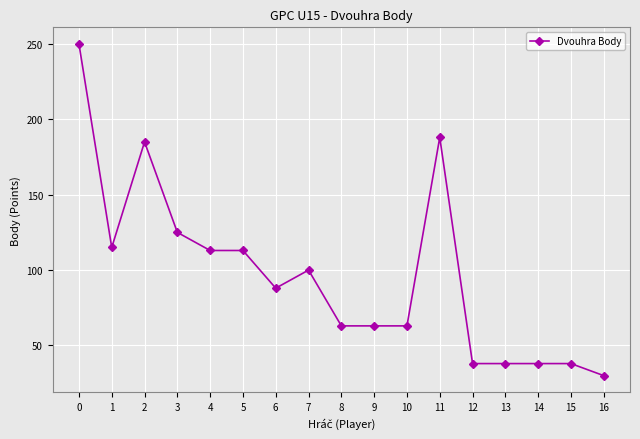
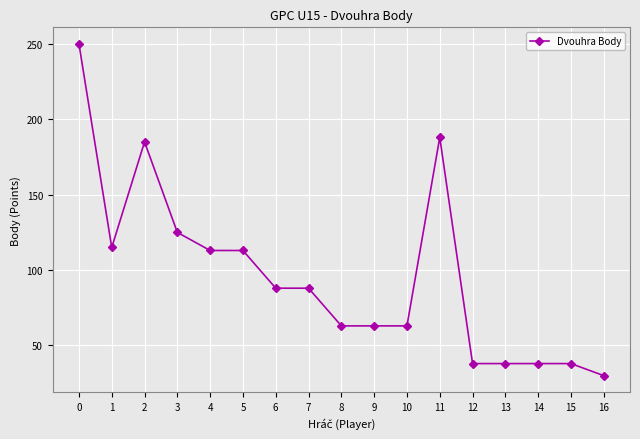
  {
    "0": 250,
    "1": 115,
    "2": 185,
    "3": 125,
    "4": 113,
    "5": 113,
    "6": 88,
-   "7": 100,
+   "7": 88,
    "8": 63,
    "9": 63,
    "10": 63,
    "11": 188,
    "12": 38,
    "13": 38,
    "14": 38,
    "15": 38,
    "16": 30
  }
